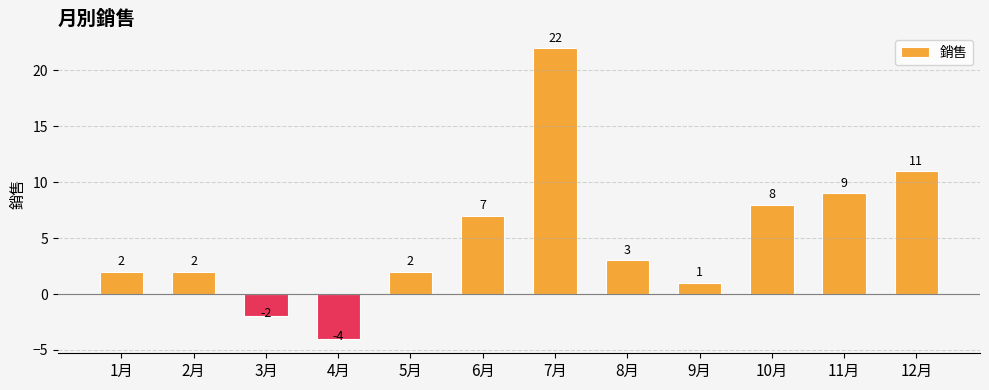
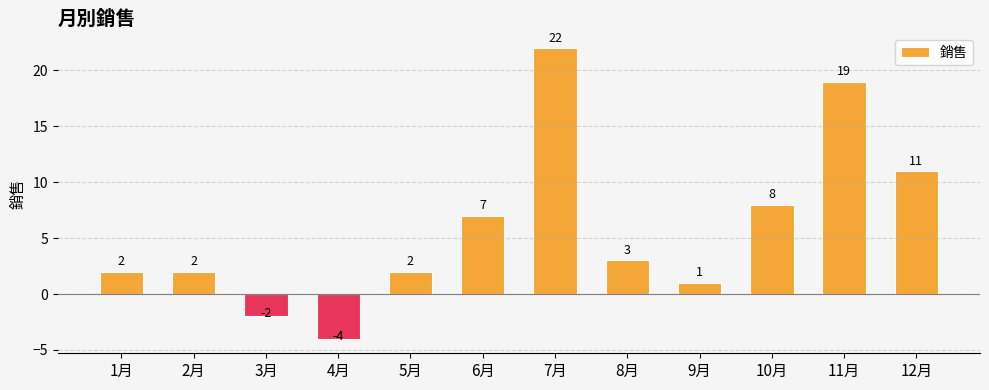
  {
    "1月": 2,
    "2月": 2,
    "3月": -2,
    "4月": -4,
    "5月": 2,
    "6月": 7,
    "7月": 22,
    "8月": 3,
    "9月": 1,
    "10月": 8,
-   "11月": 9,
+   "11月": 19,
    "12月": 11
  }
